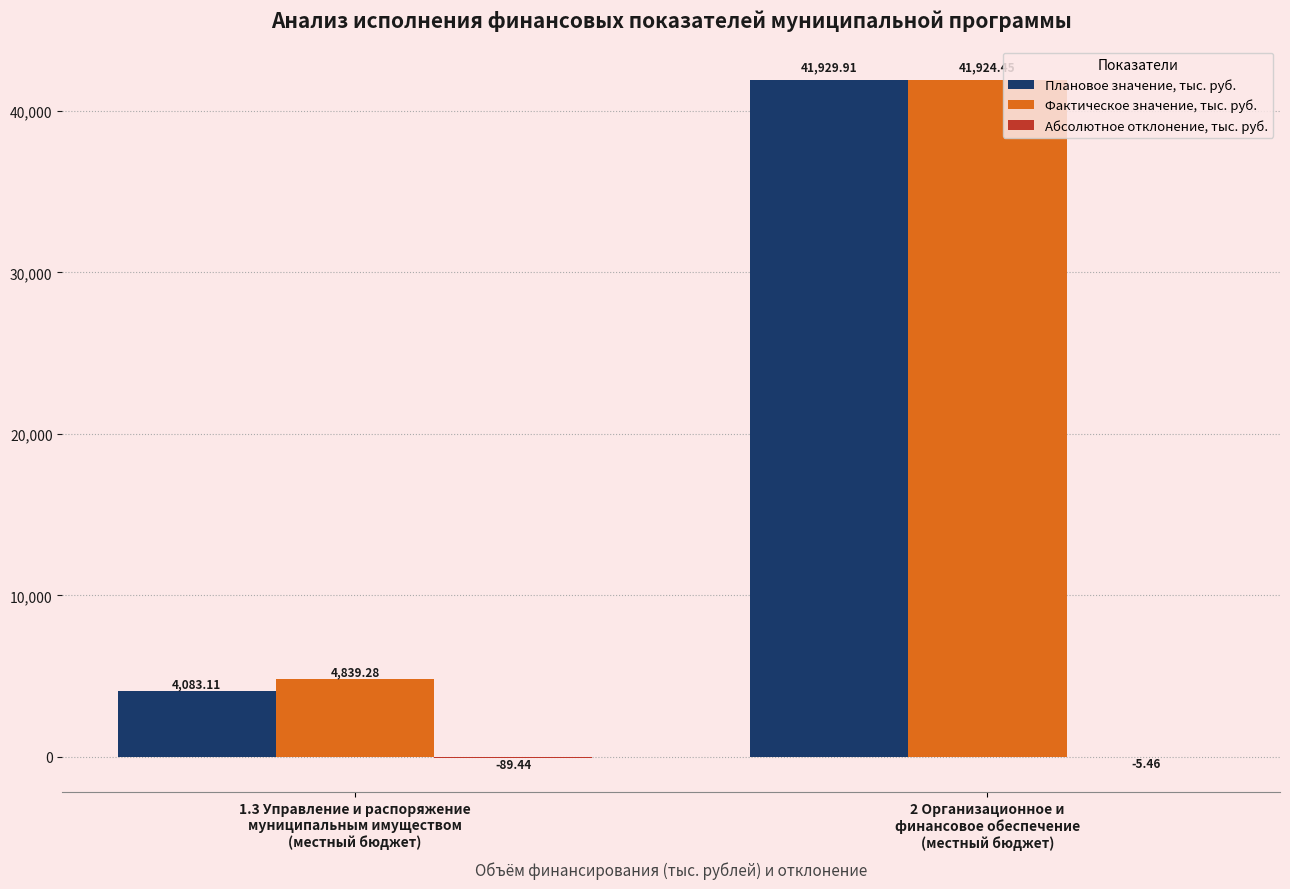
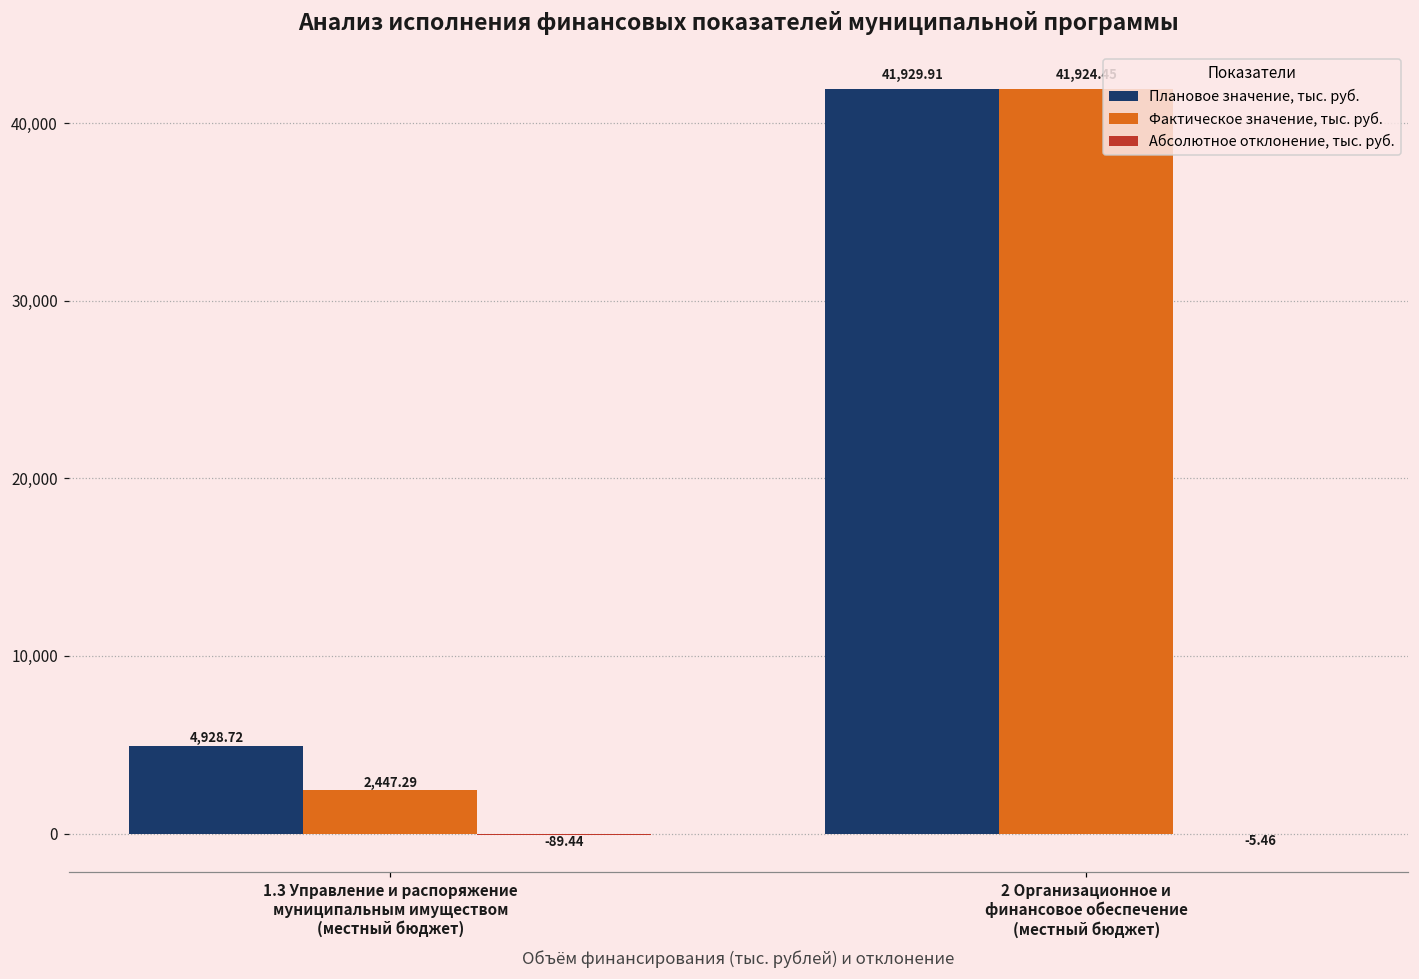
  {
    "Плановое значение, тыс. руб.": {
-     "1.3 Управление и распоряжение муниципальным имуществом (местный бюджет)": "4,083.11",
+     "1.3 Управление и распоряжение муниципальным имуществом (местный бюджет)": "4,928.72",
      "2 Организационное и финансовое обеспечение (местный бюджет)": "41,929.91"
    },
    "Фактическое значение, тыс. руб.": {
-     "1.3 Управление и распоряжение муниципальным имуществом (местный бюджет)": "4,839.28"
+     "1.3 Управление и распоряжение муниципальным имуществом (местный бюджет)": "2,447.29"
    },
    "Абсолютное отклонение, тыс. руб.": {
      "1.3 Управление и распоряжение муниципальным имуществом (местный бюджет)": "-89.44",
      "2 Организационное и финансовое обеспечение (местный бюджет)": "-5.46"
    }
  }
